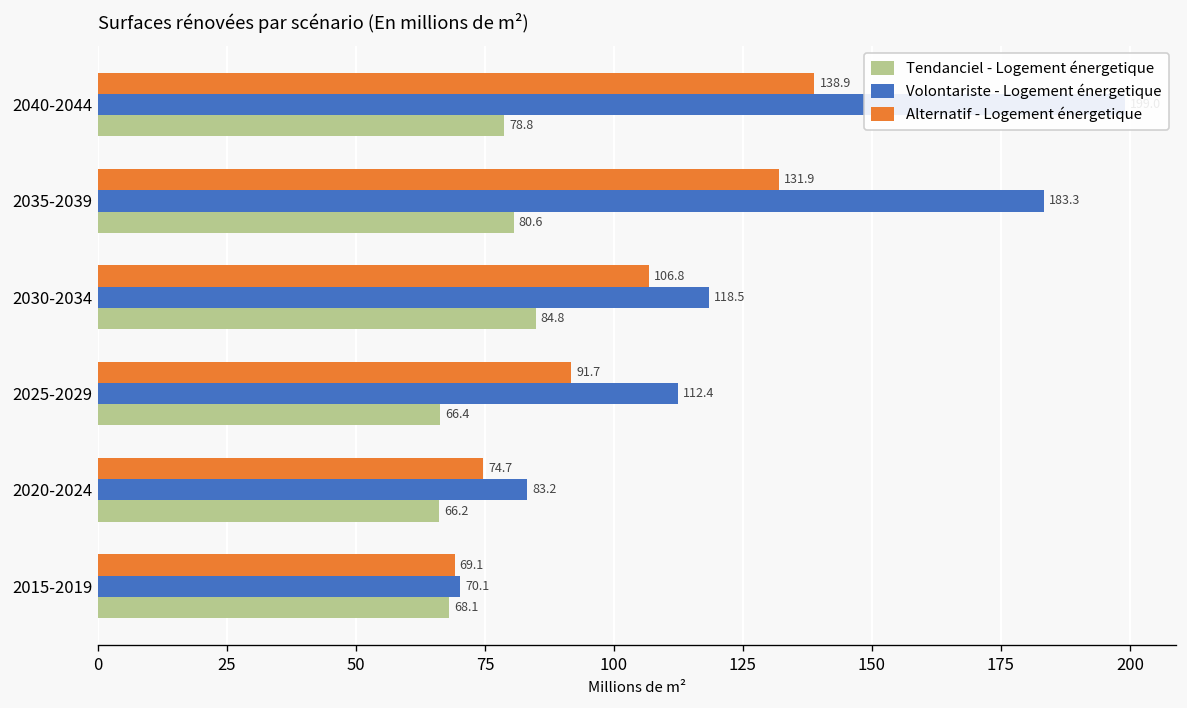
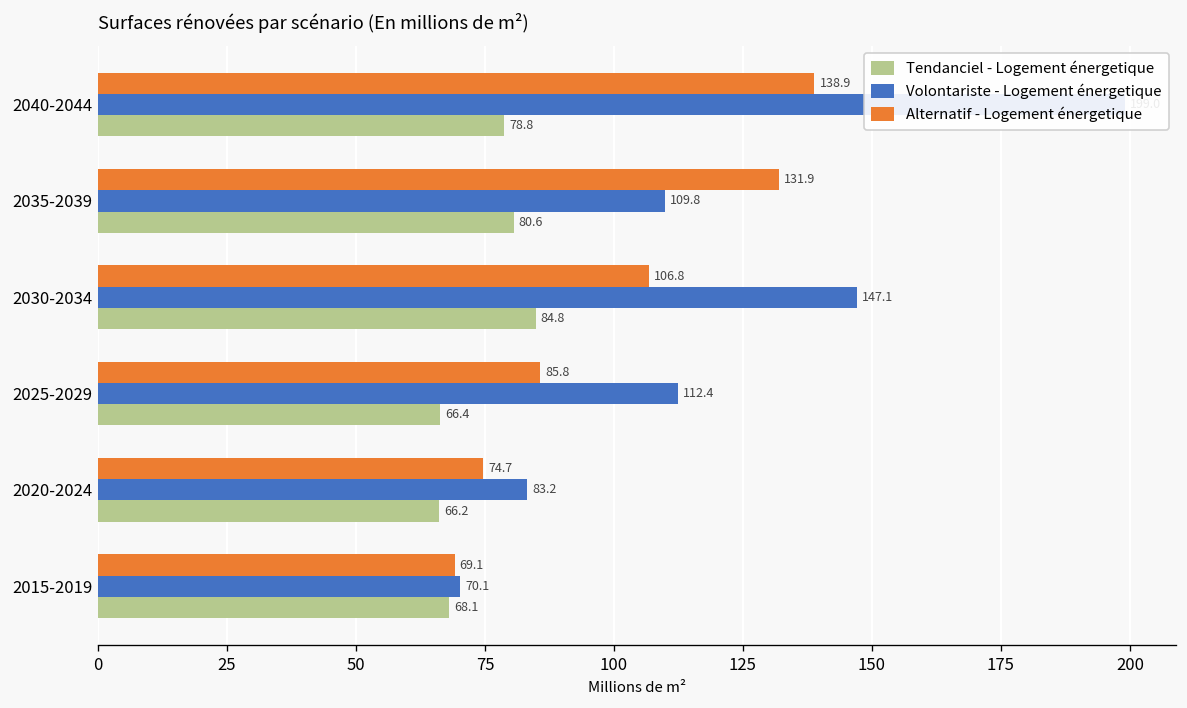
  {
    "Tendanciel - Logement énergetique": {
      "2040-2044": 78.8,
      "2035-2039": 80.6,
      "2030-2034": 84.8,
      "2025-2029": 66.4,
      "2020-2024": 66.2,
      "2015-2019": 68.1
    },
    "Volontariste - Logement énergetique": {
-     "2035-2039": 183.3,
-     "2030-2034": 118.5,
+     "2035-2039": 109.8,
+     "2030-2034": 147.1,
      "2025-2029": 112.4,
      "2020-2024": 83.2,
      "2015-2019": 70.1
    },
    "Alternatif - Logement énergetique": {
      "2040-2044": 138.9,
      "2035-2039": 131.9,
      "2030-2034": 106.8,
-     "2025-2029": 91.7,
+     "2025-2029": 85.8,
      "2020-2024": 74.7,
      "2015-2019": 69.1
    }
  }
